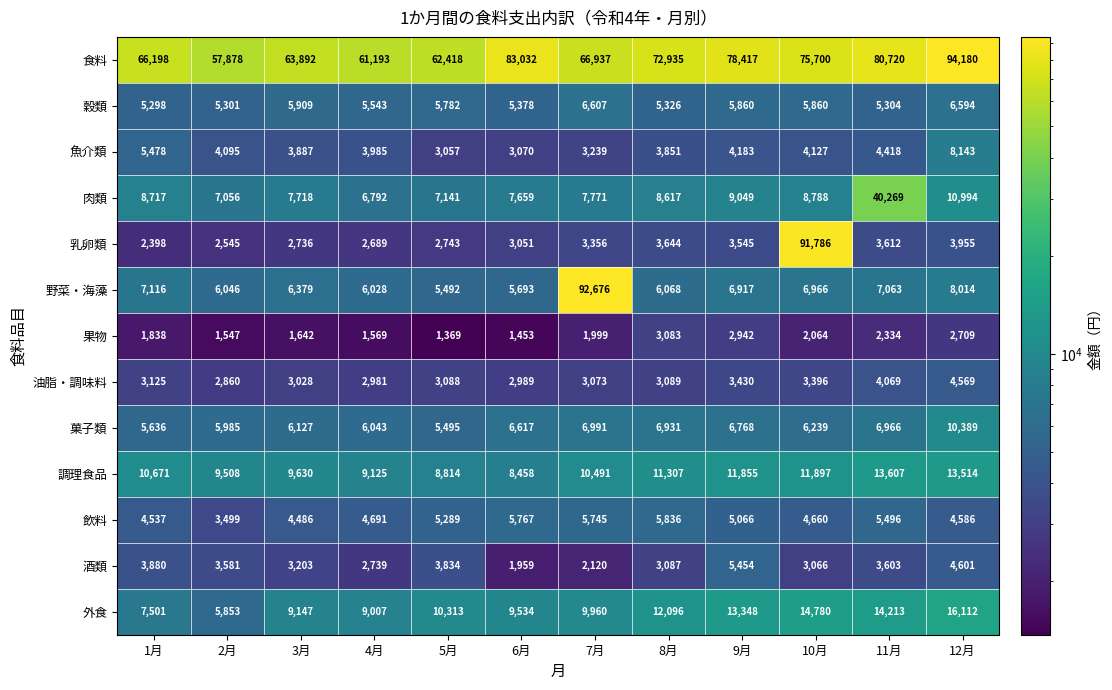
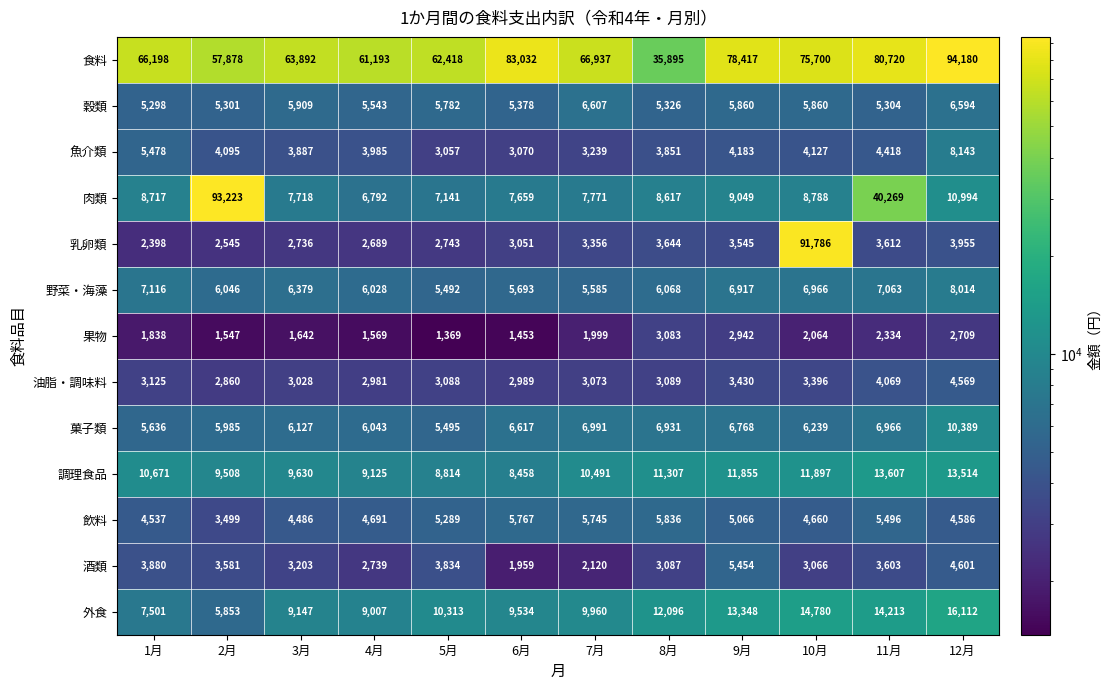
  {
    "食料": {
      "1月": "66,198",
      "2月": "57,878",
      "3月": "63,892",
      "4月": "61,193",
      "5月": "62,418",
      "6月": "83,032",
      "7月": "66,937",
-     "8月": "72,935",
+     "8月": "35,895",
      "9月": "78,417",
      "10月": "75,700",
      "11月": "80,720",
      "12月": "94,180"
    },
    "穀類": {
      "1月": "5,298",
      "2月": "5,301",
      "3月": "5,909",
      "4月": "5,543",
      "5月": "5,782",
      "6月": "5,378",
      "7月": "6,607",
      "8月": "5,326",
      "9月": "5,860",
      "10月": "5,860",
      "11月": "5,304",
      "12月": "6,594"
    },
    "魚介類": {
      "1月": "5,478",
      "2月": "4,095",
      "3月": "3,887",
      "4月": "3,985",
      "5月": "3,057",
      "6月": "3,070",
      "7月": "3,239",
      "8月": "3,851",
      "9月": "4,183",
      "10月": "4,127",
      "11月": "4,418",
      "12月": "8,143"
    },
    "肉類": {
      "1月": "8,717",
-     "2月": "7,056",
+     "2月": "93,223",
      "3月": "7,718",
      "4月": "6,792",
      "5月": "7,141",
      "6月": "7,659",
      "7月": "7,771",
      "8月": "8,617",
      "9月": "9,049",
      "10月": "8,788",
      "11月": "40,269",
      "12月": "10,994"
    },
    "乳卵類": {
      "1月": "2,398",
      "2月": "2,545",
      "3月": "2,736",
      "4月": "2,689",
      "5月": "2,743",
      "6月": "3,051",
      "7月": "3,356",
      "8月": "3,644",
      "9月": "3,545",
      "10月": "91,786",
      "11月": "3,612",
      "12月": "3,955"
    },
    "野菜・海藻": {
      "1月": "7,116",
      "2月": "6,046",
      "3月": "6,379",
      "4月": "6,028",
      "5月": "5,492",
      "6月": "5,693",
-     "7月": "92,676",
+     "7月": "5,585",
      "8月": "6,068",
      "9月": "6,917",
      "10月": "6,966",
      "11月": "7,063",
      "12月": "8,014"
    },
    "果物": {
      "1月": "1,838",
      "2月": "1,547",
      "3月": "1,642",
      "4月": "1,569",
      "5月": "1,369",
      "6月": "1,453",
      "7月": "1,999",
      "8月": "3,083",
      "9月": "2,942",
      "10月": "2,064",
      "11月": "2,334",
      "12月": "2,709"
    },
    "油脂・調味料": {
      "1月": "3,125",
      "2月": "2,860",
      "3月": "3,028",
      "4月": "2,981",
      "5月": "3,088",
      "6月": "2,989",
      "7月": "3,073",
      "8月": "3,089",
      "9月": "3,430",
      "10月": "3,396",
      "11月": "4,069",
      "12月": "4,569"
    },
    "菓子類": {
      "1月": "5,636",
      "2月": "5,985",
      "3月": "6,127",
      "4月": "6,043",
      "5月": "5,495",
      "6月": "6,617",
      "7月": "6,991",
      "8月": "6,931",
      "9月": "6,768",
      "10月": "6,239",
      "11月": "6,966",
      "12月": "10,389"
    },
    "調理食品": {
      "1月": "10,671",
      "2月": "9,508",
      "3月": "9,630",
      "4月": "9,125",
      "5月": "8,814",
      "6月": "8,458",
      "7月": "10,491",
      "8月": "11,307",
      "9月": "11,855",
      "10月": "11,897",
      "11月": "13,607",
      "12月": "13,514"
    },
    "飲料": {
      "1月": "4,537",
      "2月": "3,499",
      "3月": "4,486",
      "4月": "4,691",
      "5月": "5,289",
      "6月": "5,767",
      "7月": "5,745",
      "8月": "5,836",
      "9月": "5,066",
      "10月": "4,660",
      "11月": "5,496",
      "12月": "4,586"
    },
    "酒類": {
      "1月": "3,880",
      "2月": "3,581",
      "3月": "3,203",
      "4月": "2,739",
      "5月": "3,834",
      "6月": "1,959",
      "7月": "2,120",
      "8月": "3,087",
      "9月": "5,454",
      "10月": "3,066",
      "11月": "3,603",
      "12月": "4,601"
    },
    "外食": {
      "1月": "7,501",
      "2月": "5,853",
      "3月": "9,147",
      "4月": "9,007",
      "5月": "10,313",
      "6月": "9,534",
      "7月": "9,960",
      "8月": "12,096",
      "9月": "13,348",
      "10月": "14,780",
      "11月": "14,213",
      "12月": "16,112"
    }
  }
